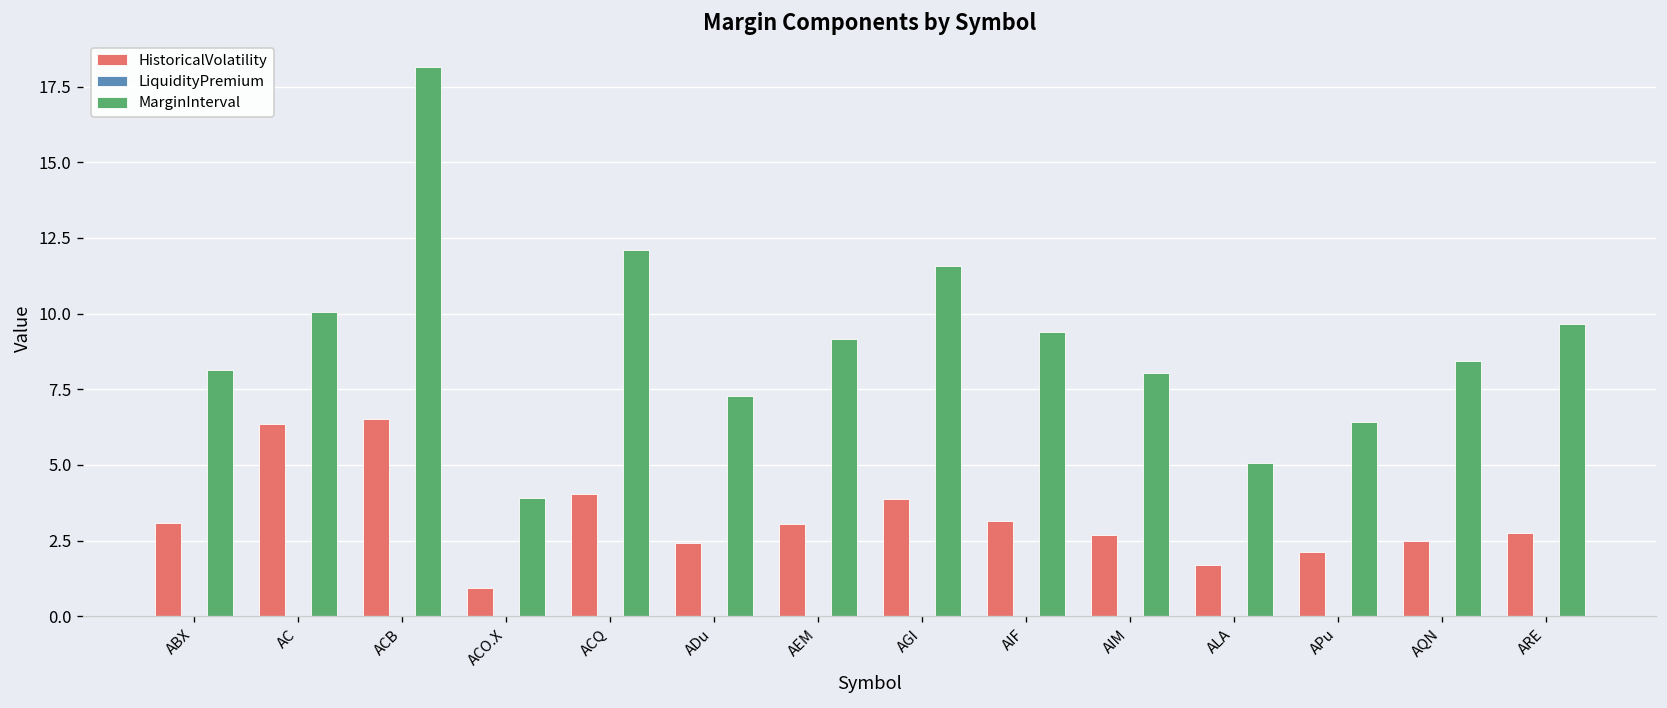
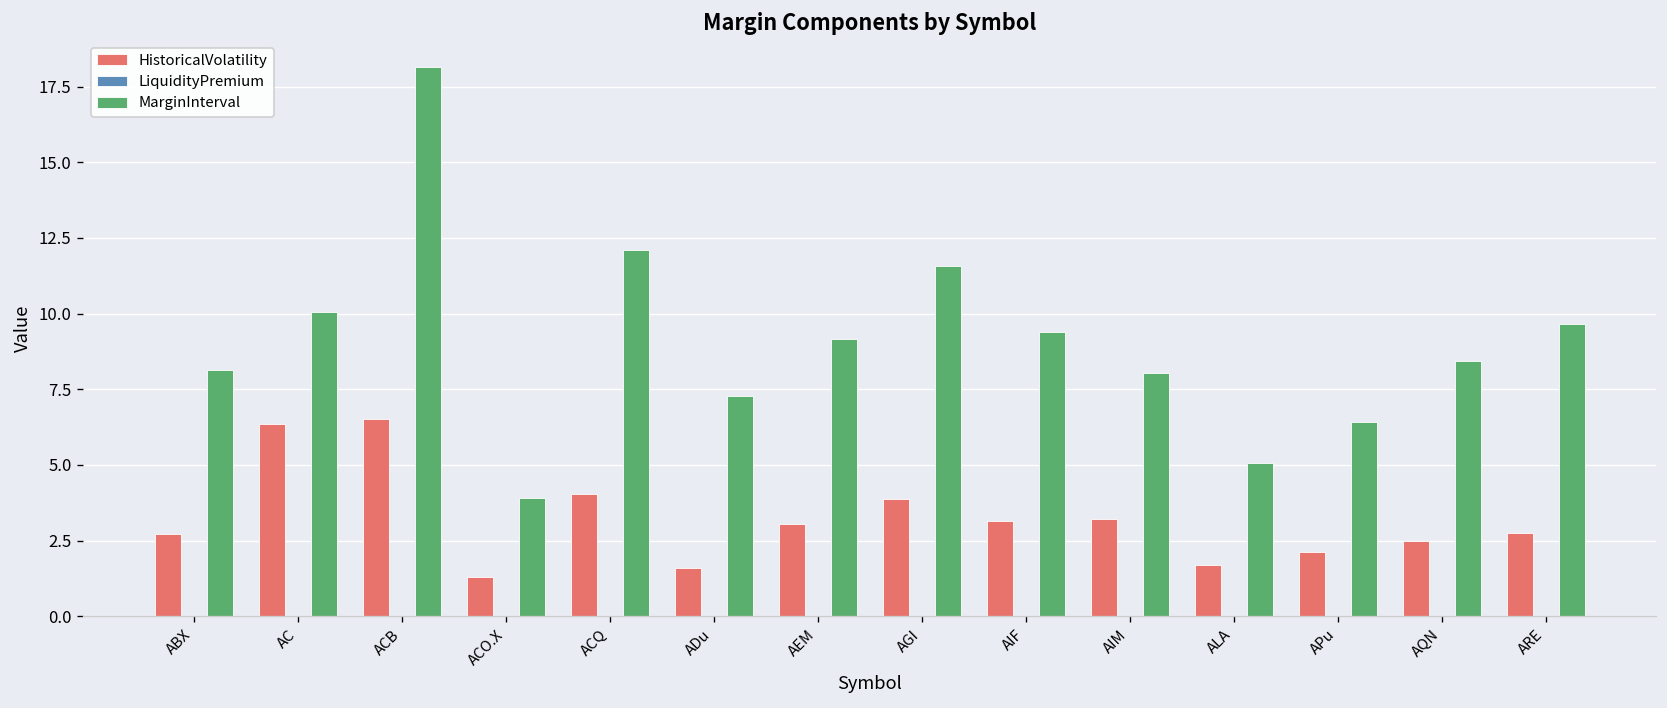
  {
    "HistoricalVolatility": {
-     "ABX": 3.1,
+     "ABX": 2.7,
      "AC": 6.4,
      "ACB": 6.5,
-     "ACO.X": 0.9,
+     "ACO.X": 1.3,
      "ACQ": 4.0,
-     "ADu": 2.4,
+     "ADu": 1.6,
      "AEM": 3.1,
      "AGI": 3.9,
      "AIF": 3.1,
-     "AIM": 2.7,
+     "AIM": 3.2,
      "ALA": 1.7,
      "APu": 2.1,
      "AQN": 2.5,
      "ARE": 2.7
    },
    "LiquidityPremium": {
      "ABX": 0.0,
      "AC": 0.0,
      "ACB": 0.0,
      "ACO.X": 0.0,
      "ACQ": 0.0,
      "ADu": 0.0,
      "AEM": 0.0,
      "AGI": 0.0,
      "AIF": 0.0,
      "AIM": 0.0,
      "ALA": 0.0,
      "APu": 0.0,
      "AQN": 0.0,
      "ARE": 0.0
    },
    "MarginInterval": {
      "ABX": 8.1,
      "AC": 10.1,
      "ACB": 18.1,
      "ACO.X": 3.9,
      "ACQ": 12.1,
      "ADu": 7.3,
      "AEM": 9.2,
      "AGI": 11.6,
      "AIF": 9.4,
      "AIM": 8.0,
      "ALA": 5.1,
      "APu": 6.4,
      "AQN": 8.4,
      "ARE": 9.7
    }
  }
